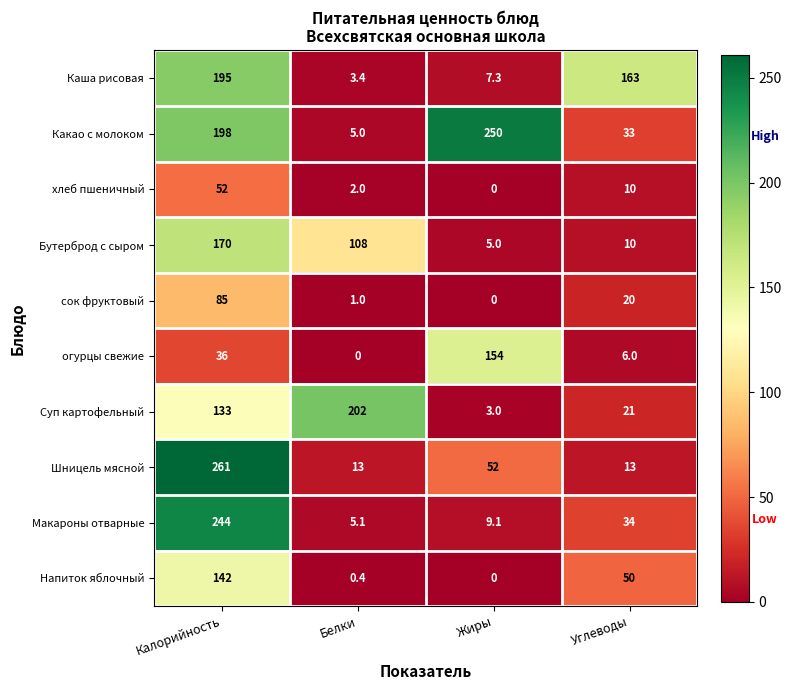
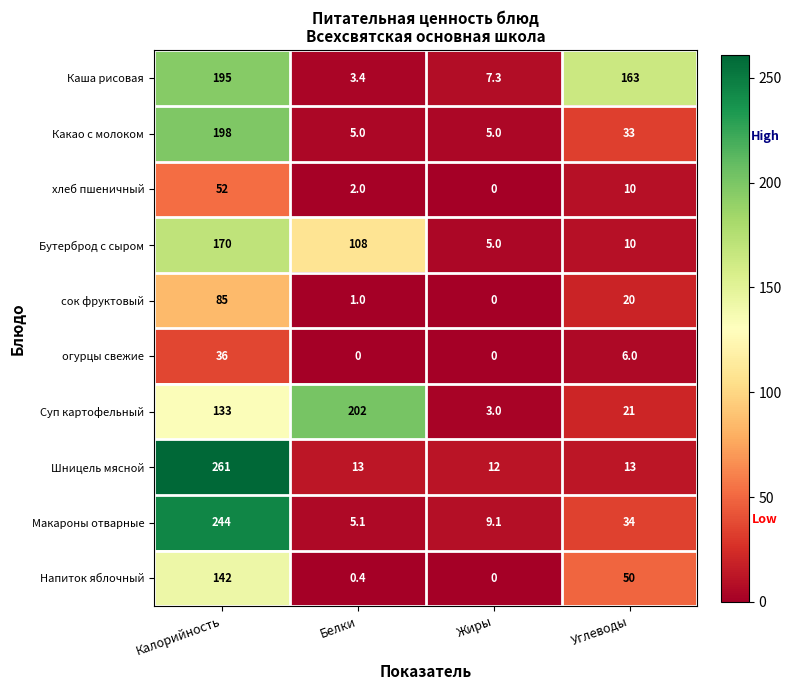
  {
    "Каша рисовая": {
      "Калорийность": 195,
      "Белки": 3.4,
      "Жиры": 7.3,
      "Углеводы": 163
    },
    "Какао с молоком": {
      "Калорийность": 198,
      "Белки": 5.0,
-     "Жиры": 250,
+     "Жиры": 5.0,
      "Углеводы": 33
    },
    "хлеб пшеничный": {
      "Калорийность": 52,
      "Белки": 2.0,
      "Жиры": 0,
      "Углеводы": 10
    },
    "Бутерброд с сыром": {
      "Калорийность": 170,
      "Белки": 108,
      "Жиры": 5.0,
      "Углеводы": 10
    },
    "сок фруктовый": {
      "Калорийность": 85,
      "Белки": 1.0,
      "Жиры": 0,
      "Углеводы": 20
    },
    "огурцы свежие": {
      "Калорийность": 36,
      "Белки": 0,
-     "Жиры": 154,
+     "Жиры": 0,
      "Углеводы": 6.0
    },
    "Суп картофельный": {
      "Калорийность": 133,
      "Белки": 202,
      "Жиры": 3.0,
      "Углеводы": 21
    },
    "Шницель мясной": {
      "Калорийность": 261,
      "Белки": 13,
-     "Жиры": 52,
+     "Жиры": 12,
      "Углеводы": 13
    },
    "Макароны отварные": {
      "Калорийность": 244,
      "Белки": 5.1,
      "Жиры": 9.1,
      "Углеводы": 34
    },
    "Напиток яблочный": {
      "Калорийность": 142,
      "Белки": 0.4,
      "Жиры": 0,
      "Углеводы": 50
    }
  }
